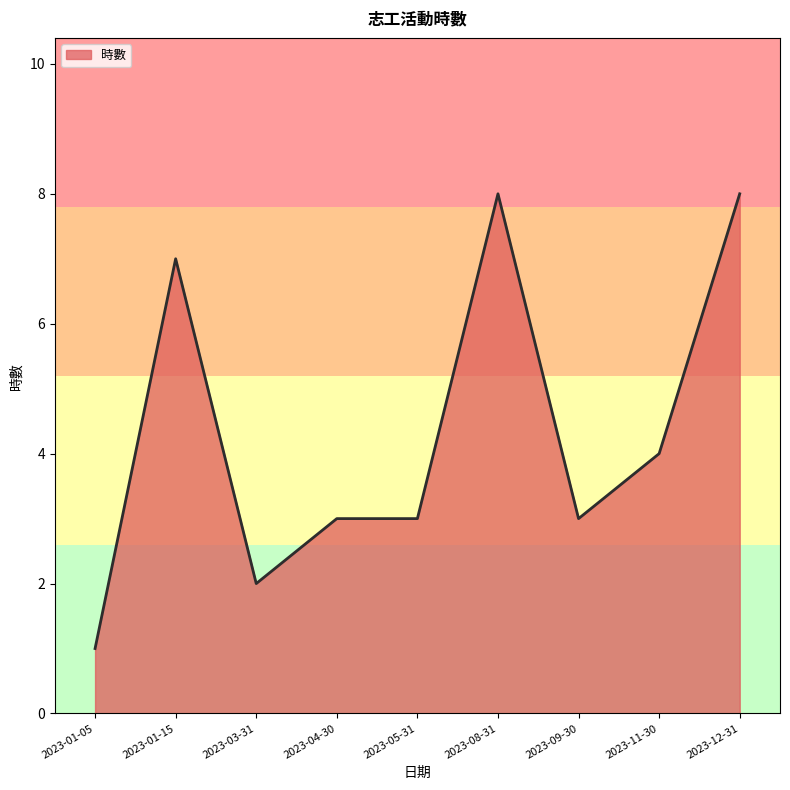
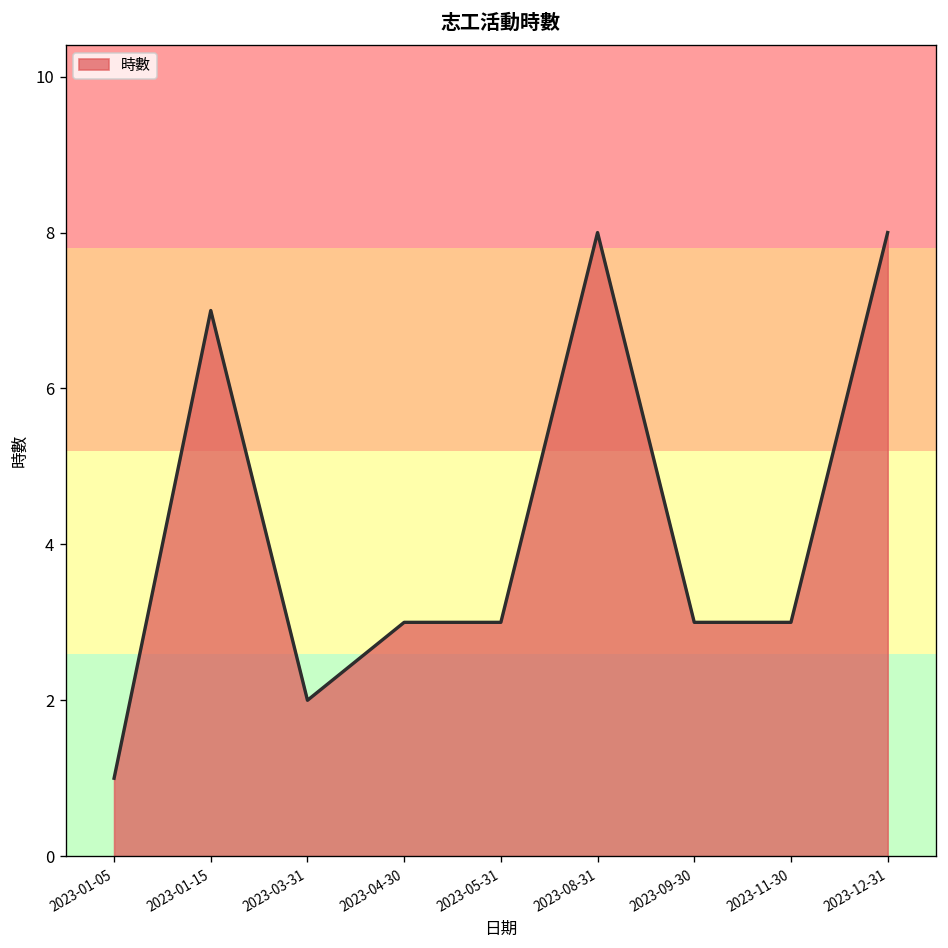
  {
    "2023-01-05": 1,
    "2023-01-15": 7,
    "2023-03-31": 2,
    "2023-04-30": 3,
    "2023-05-31": 3,
    "2023-08-31": 8,
    "2023-09-30": 3,
-   "2023-11-30": 4,
+   "2023-11-30": 3,
    "2023-12-31": 8
  }
